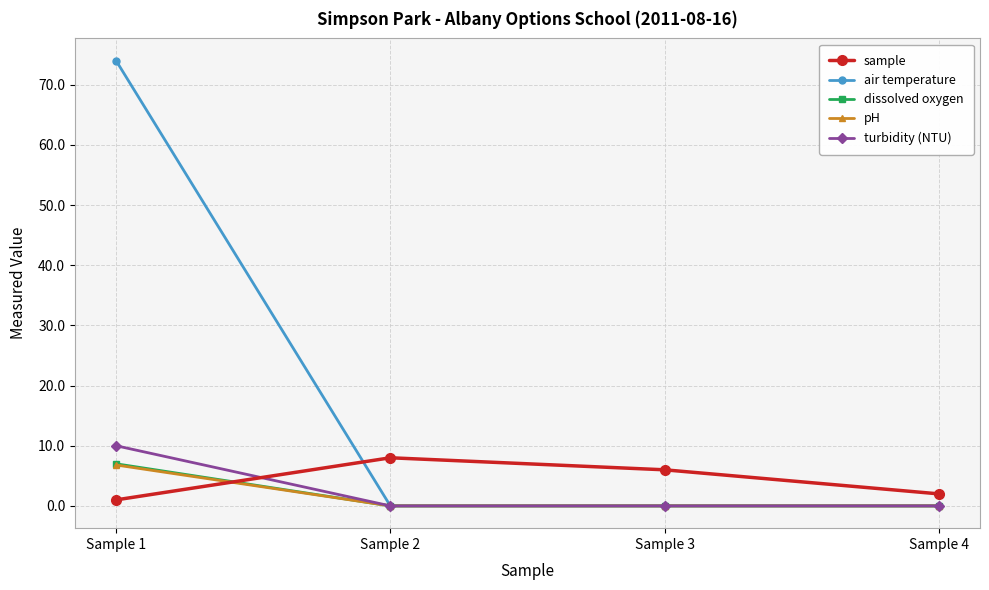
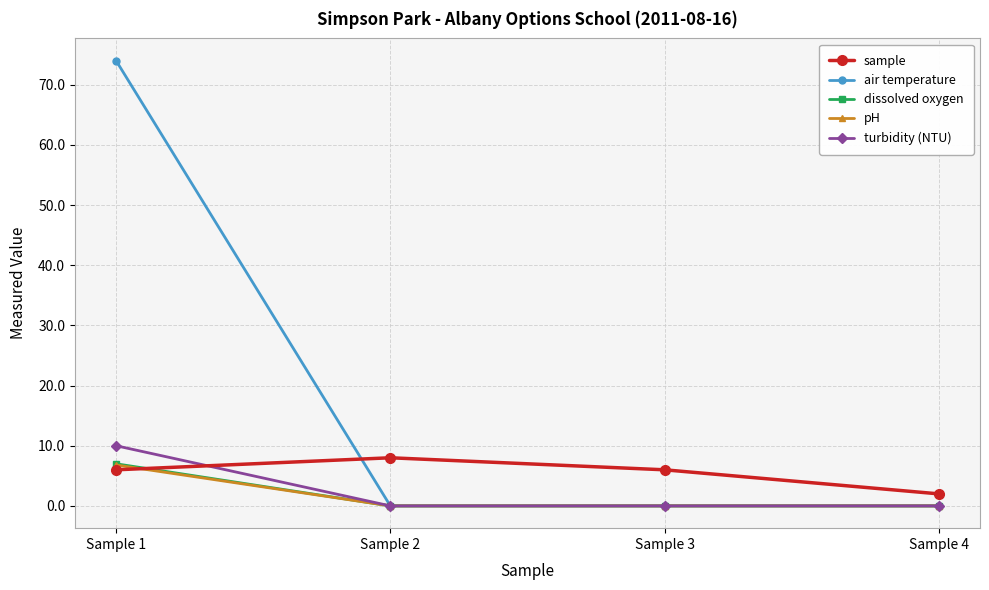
  {
    "sample": {
-     "Sample 1": 1,
+     "Sample 1": 6,
      "Sample 2": 8,
      "Sample 3": 6,
      "Sample 4": 2
    },
    "air temperature": {
      "Sample 1": 74
    },
    "turbidity (NTU)": {
      "Sample 1": 10
    }
  }
